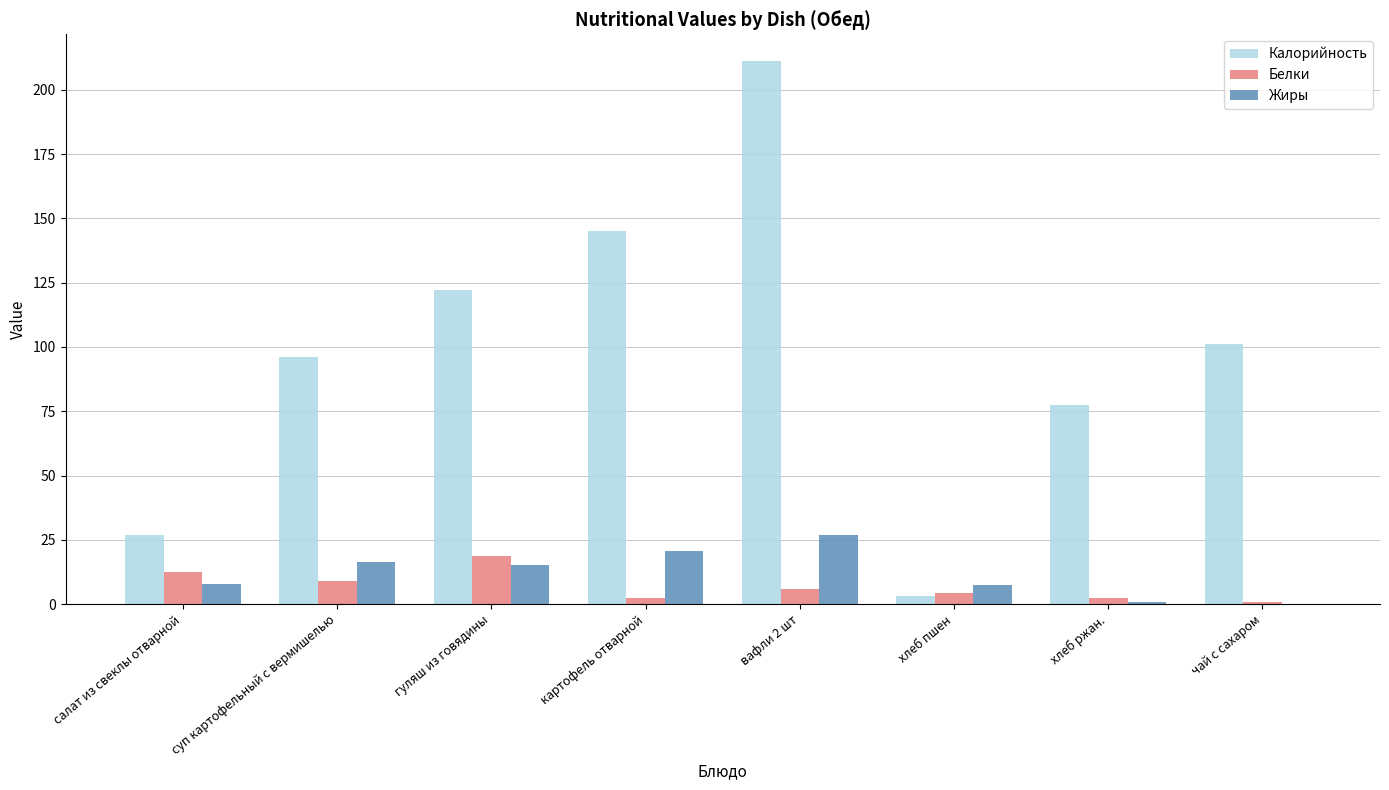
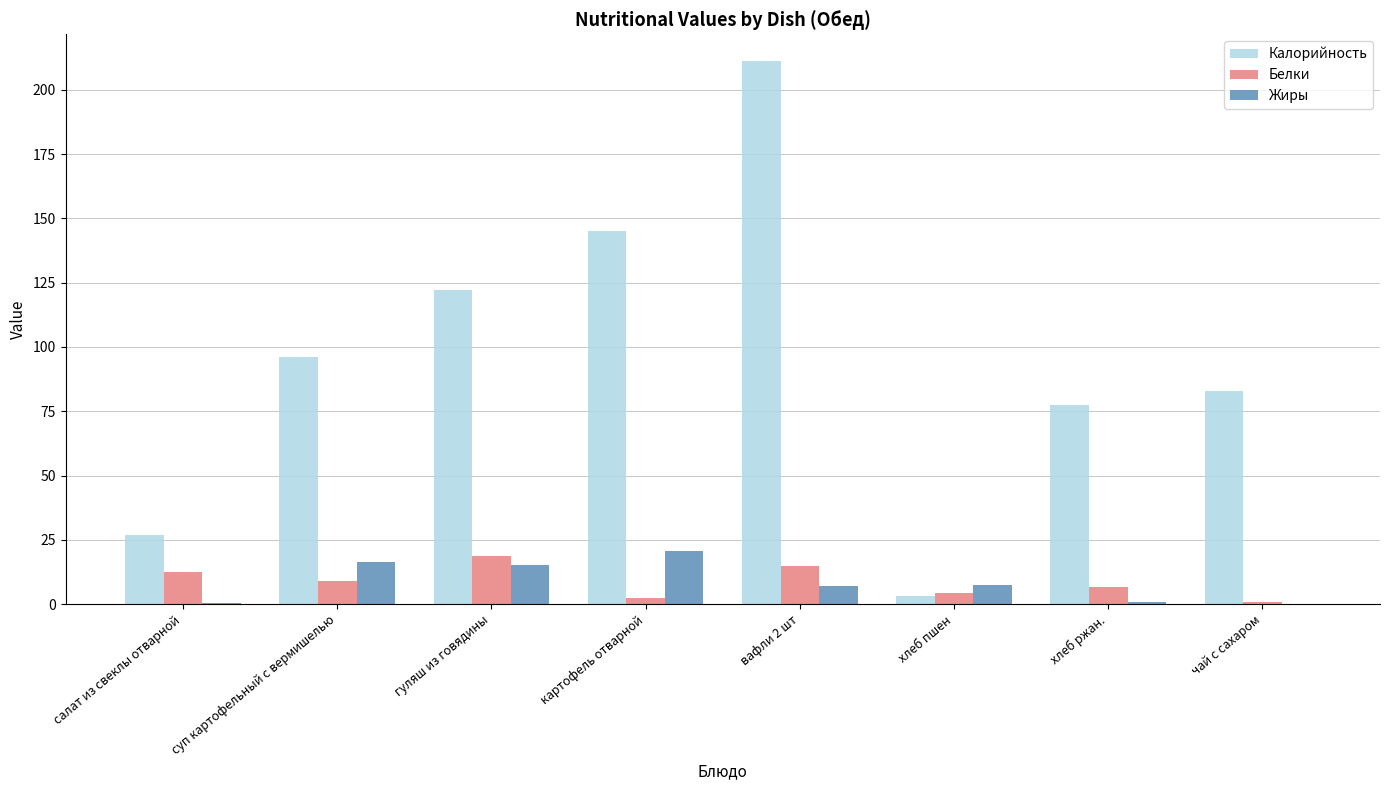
  {
    "Калорийность": {
      "салат из свеклы отварной": 27,
      "суп картофельный с вермишелью": 96,
      "гуляш из говядины": 122,
      "картофель отварной": 145,
      "вафли 2 шт": 211,
      "хлеб пшен": 3,
      "хлеб ржан.": 77,
-     "чай с сахаром": 101
+     "чай с сахаром": 83
    },
    "Белки": {
      "салат из свеклы отварной": 13,
      "суп картофельный с вермишелью": 9,
      "гуляш из говядины": 19,
      "картофель отварной": 2,
-     "вафли 2 шт": 6,
+     "вафли 2 шт": 15,
      "хлеб пшен": 5,
-     "хлеб ржан.": 3
+     "хлеб ржан.": 7
    },
    "Жиры": {
-     "салат из свеклы отварной": 8,
+     "салат из свеклы отварной": 0,
      "суп картофельный с вермишелью": 17,
      "гуляш из говядины": 15,
      "картофель отварной": 21,
-     "вафли 2 шт": 27,
+     "вафли 2 шт": 7,
      "хлеб пшен": 8,
      "хлеб ржан.": 1,
      "чай с сахаром": 0
    }
  }
